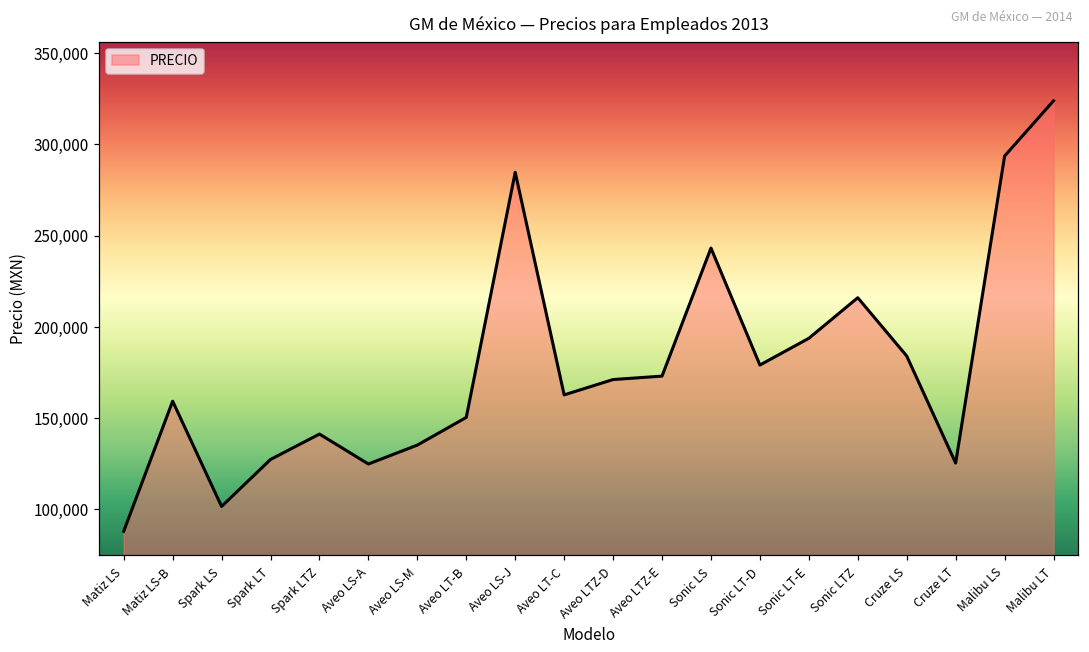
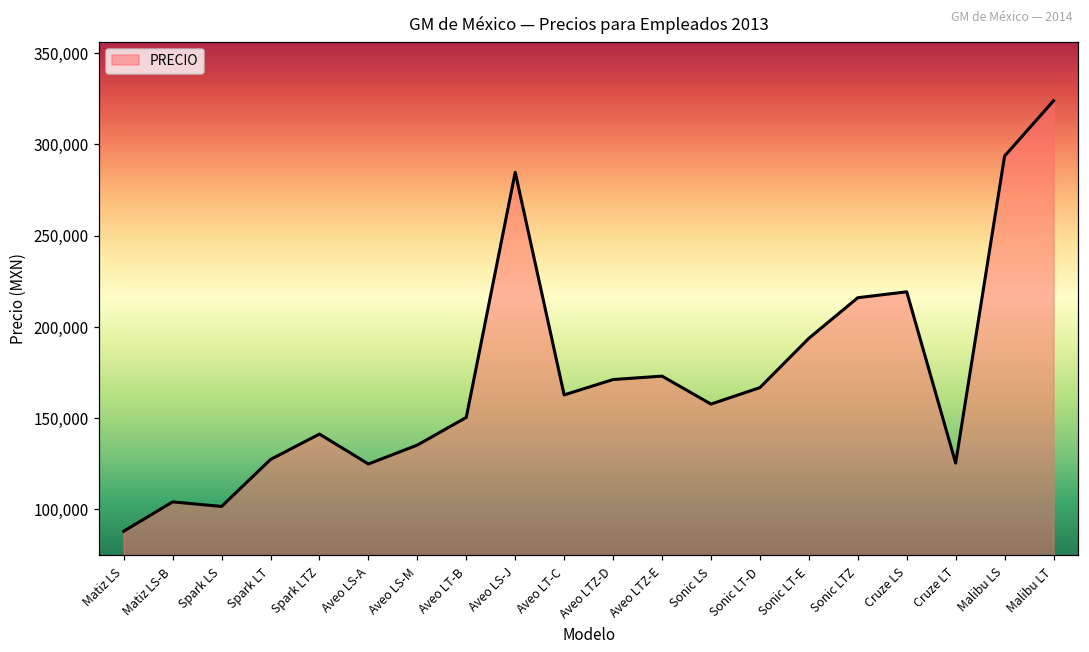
  {
    "Matiz LS": "88,000",
-   "Matiz LS-B": "159,000",
+   "Matiz LS-B": "104,000",
    "Spark LS": "102,000",
    "Spark LT": "127,000",
    "Spark LTZ": "141,000",
    "Aveo LS-A": "125,000",
    "Aveo LS-M": "135,000",
    "Aveo LT-B": "150,000",
    "Aveo LS-J": "285,000",
    "Aveo LT-C": "163,000",
    "Aveo LTZ-D": "171,000",
    "Aveo LTZ-E": "173,000",
-   "Sonic LS": "243,000",
-   "Sonic LT-D": "179,000",
+   "Sonic LS": "158,000",
+   "Sonic LT-D": "167,000",
    "Sonic LT-E": "194,000",
    "Sonic LTZ": "216,000",
-   "Cruze LS": "184,000",
+   "Cruze LS": "219,000",
    "Cruze LT": "125,000",
    "Malibu LS": "294,000",
    "Malibu LT": "324,000"
  }
